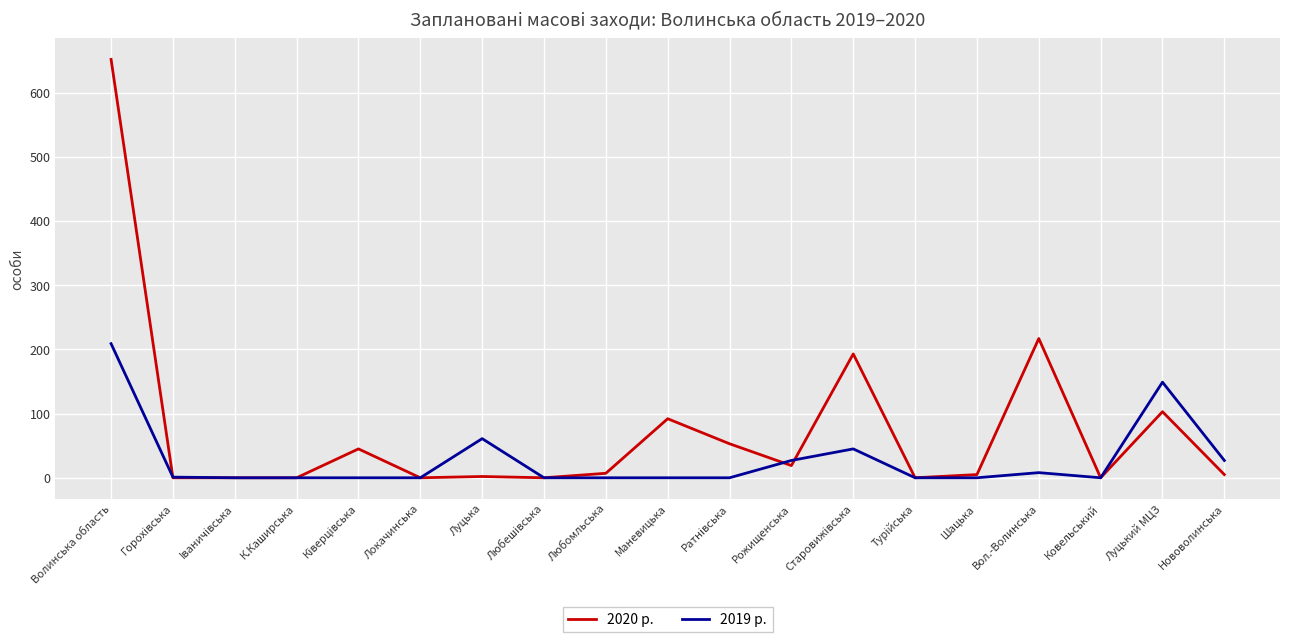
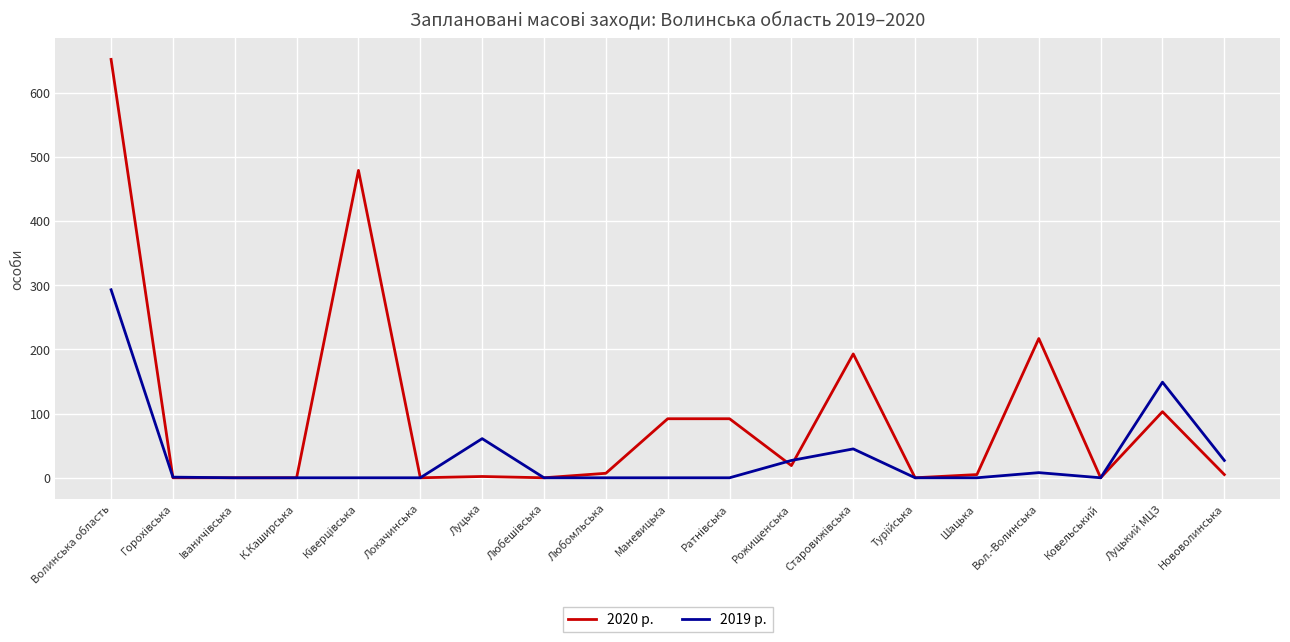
  {
    "2020 р.": {
      "Волинська область": 650,
-     "Ківерцівська": 50,
+     "Ківерцівська": 480,
      "Луцька": 0,
      "Любомльська": 10,
      "Маневицька": 90,
-     "Ратнівська": 50,
+     "Ратнівська": 90,
      "Рожищенська": 20,
      "Старовижівська": 190,
      "Шацька": 10,
      "Вол.-Волинська": 220,
      "Луцький МЦЗ": 100,
      "Нововолинська": 10
    },
    "2019 р.": {
-     "Волинська область": 210,
+     "Волинська область": 290,
      "Ківерцівська": 0,
      "Луцька": 60,
      "Любомльська": 0,
      "Маневицька": 0,
      "Ратнівська": 0,
      "Рожищенська": 30,
      "Старовижівська": 50,
      "Шацька": 0,
      "Вол.-Волинська": 10,
      "Луцький МЦЗ": 150,
      "Нововолинська": 30
    }
  }
